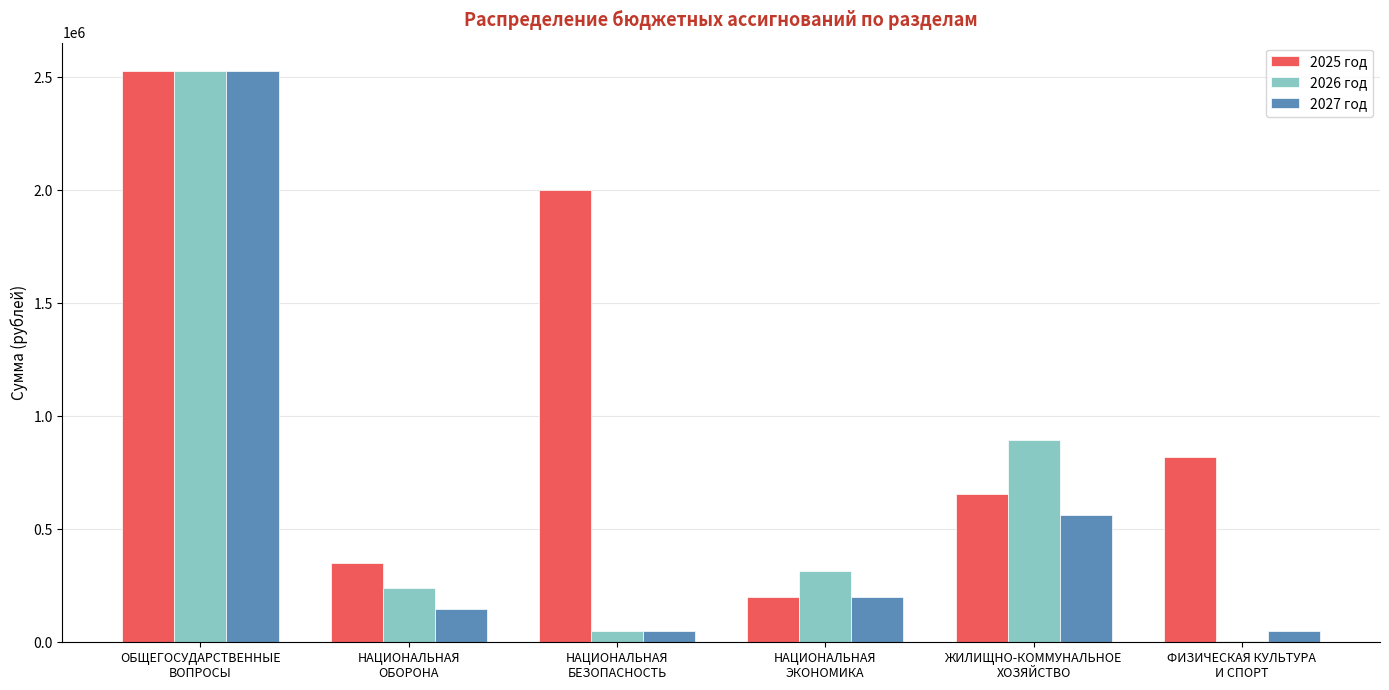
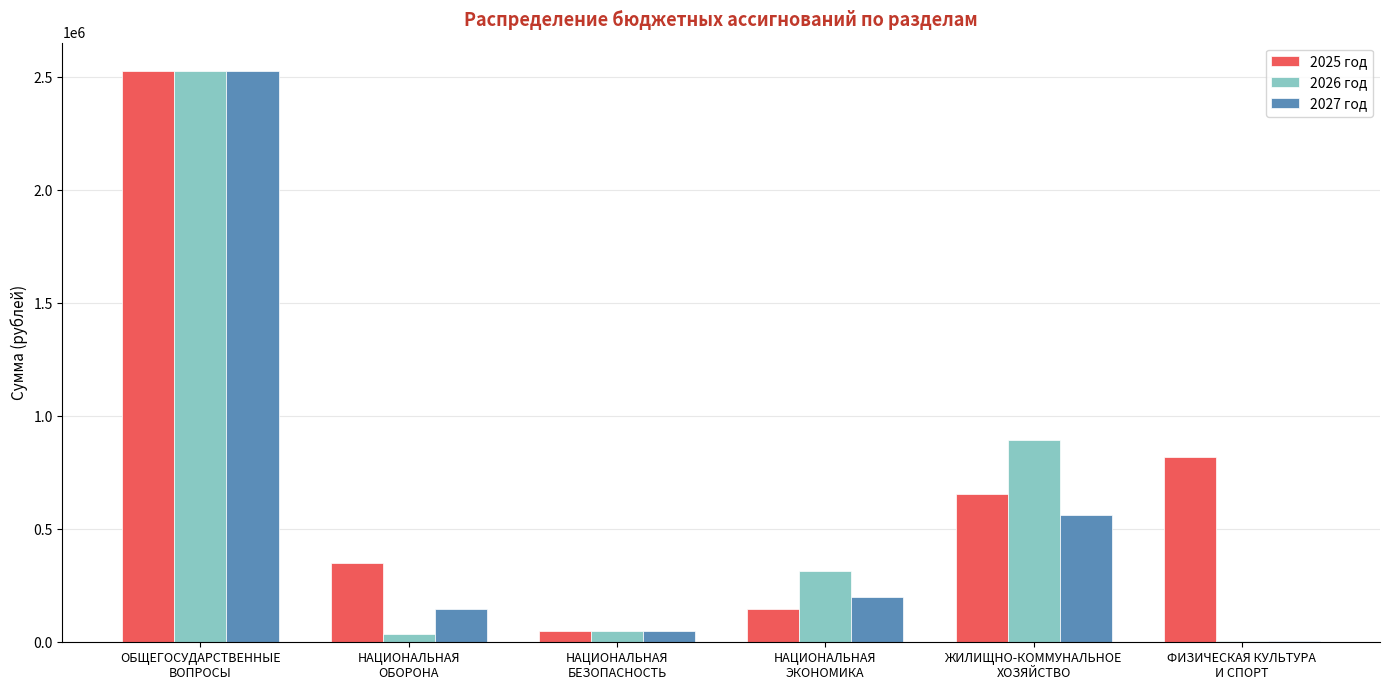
  {
    "2025 год": {
      "ОБЩЕГОСУДАРСТВЕННЫЕ ВОПРОСЫ": 2530000,
      "НАЦИОНАЛЬНАЯ ОБОРОНА": 350000,
-     "НАЦИОНАЛЬНАЯ БЕЗОПАСНОСТЬ": 2000000,
-     "НАЦИОНАЛЬНАЯ ЭКОНОМИКА": 200000,
+     "НАЦИОНАЛЬНАЯ БЕЗОПАСНОСТЬ": 50000,
+     "НАЦИОНАЛЬНАЯ ЭКОНОМИКА": 150000,
      "ЖИЛИЩНО-КОММУНАЛЬНОЕ ХОЗЯЙСТВО": 660000,
      "ФИЗИЧЕСКАЯ КУЛЬТУРА И СПОРТ": 820000
    },
    "2026 год": {
      "ОБЩЕГОСУДАРСТВЕННЫЕ ВОПРОСЫ": 2530000,
-     "НАЦИОНАЛЬНАЯ ОБОРОНА": 240000,
+     "НАЦИОНАЛЬНАЯ ОБОРОНА": 40000,
      "НАЦИОНАЛЬНАЯ БЕЗОПАСНОСТЬ": 50000,
      "НАЦИОНАЛЬНАЯ ЭКОНОМИКА": 310000,
      "ЖИЛИЩНО-КОММУНАЛЬНОЕ ХОЗЯЙСТВО": 900000
    },
    "2027 год": {
      "ОБЩЕГОСУДАРСТВЕННЫЕ ВОПРОСЫ": 2530000,
      "НАЦИОНАЛЬНАЯ ОБОРОНА": 150000,
      "НАЦИОНАЛЬНАЯ БЕЗОПАСНОСТЬ": 50000,
      "НАЦИОНАЛЬНАЯ ЭКОНОМИКА": 200000,
      "ЖИЛИЩНО-КОММУНАЛЬНОЕ ХОЗЯЙСТВО": 560000,
-     "ФИЗИЧЕСКАЯ КУЛЬТУРА И СПОРТ": 50000
+     "ФИЗИЧЕСКАЯ КУЛЬТУРА И СПОРТ": 10000
    }
  }
